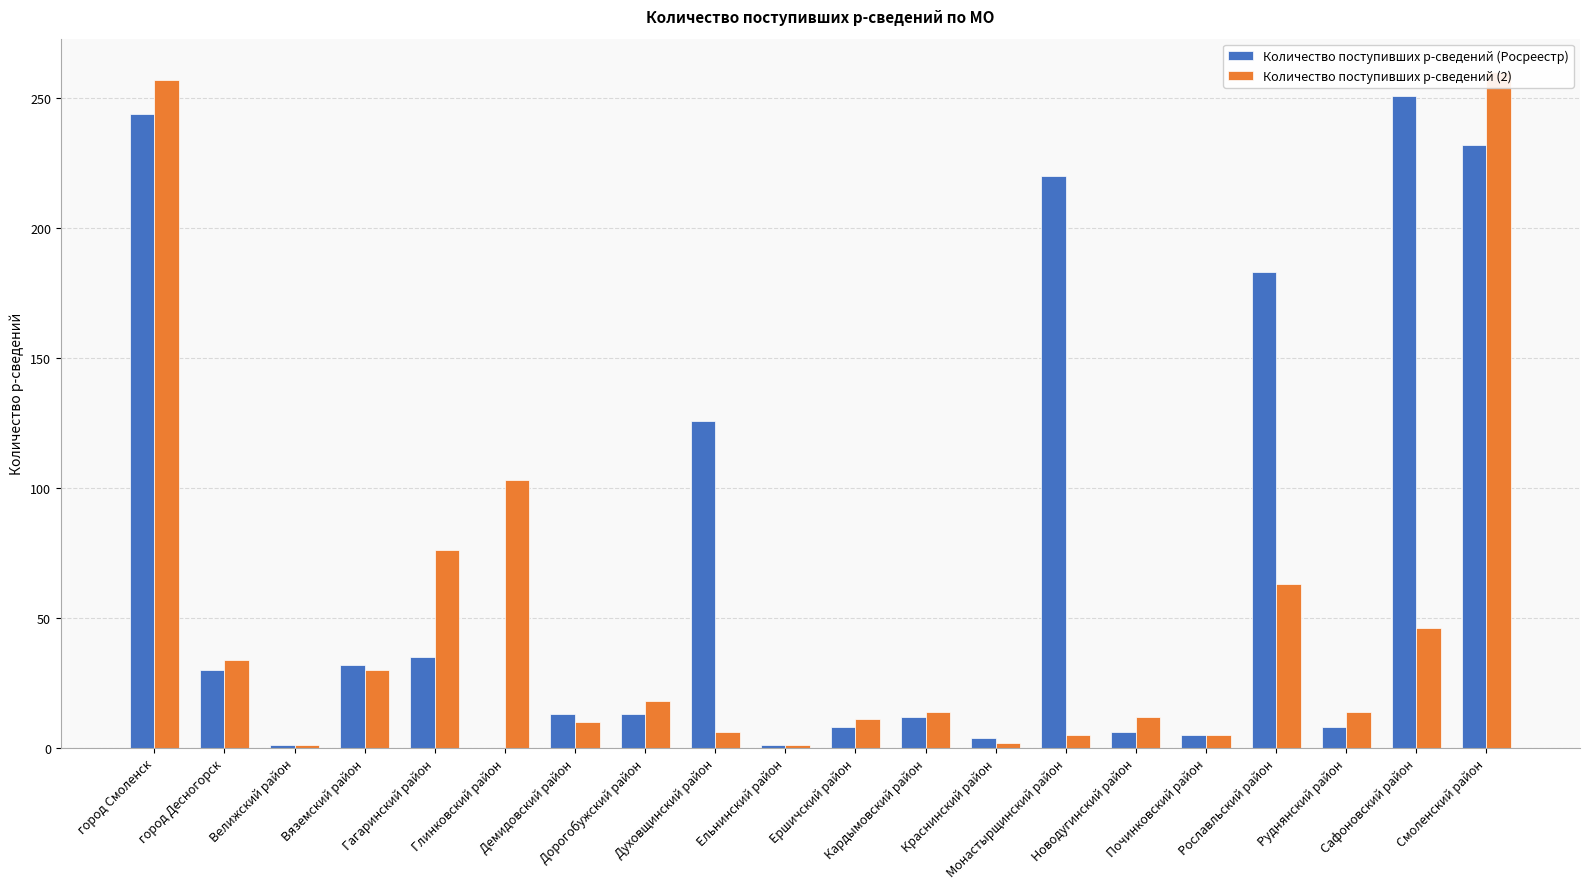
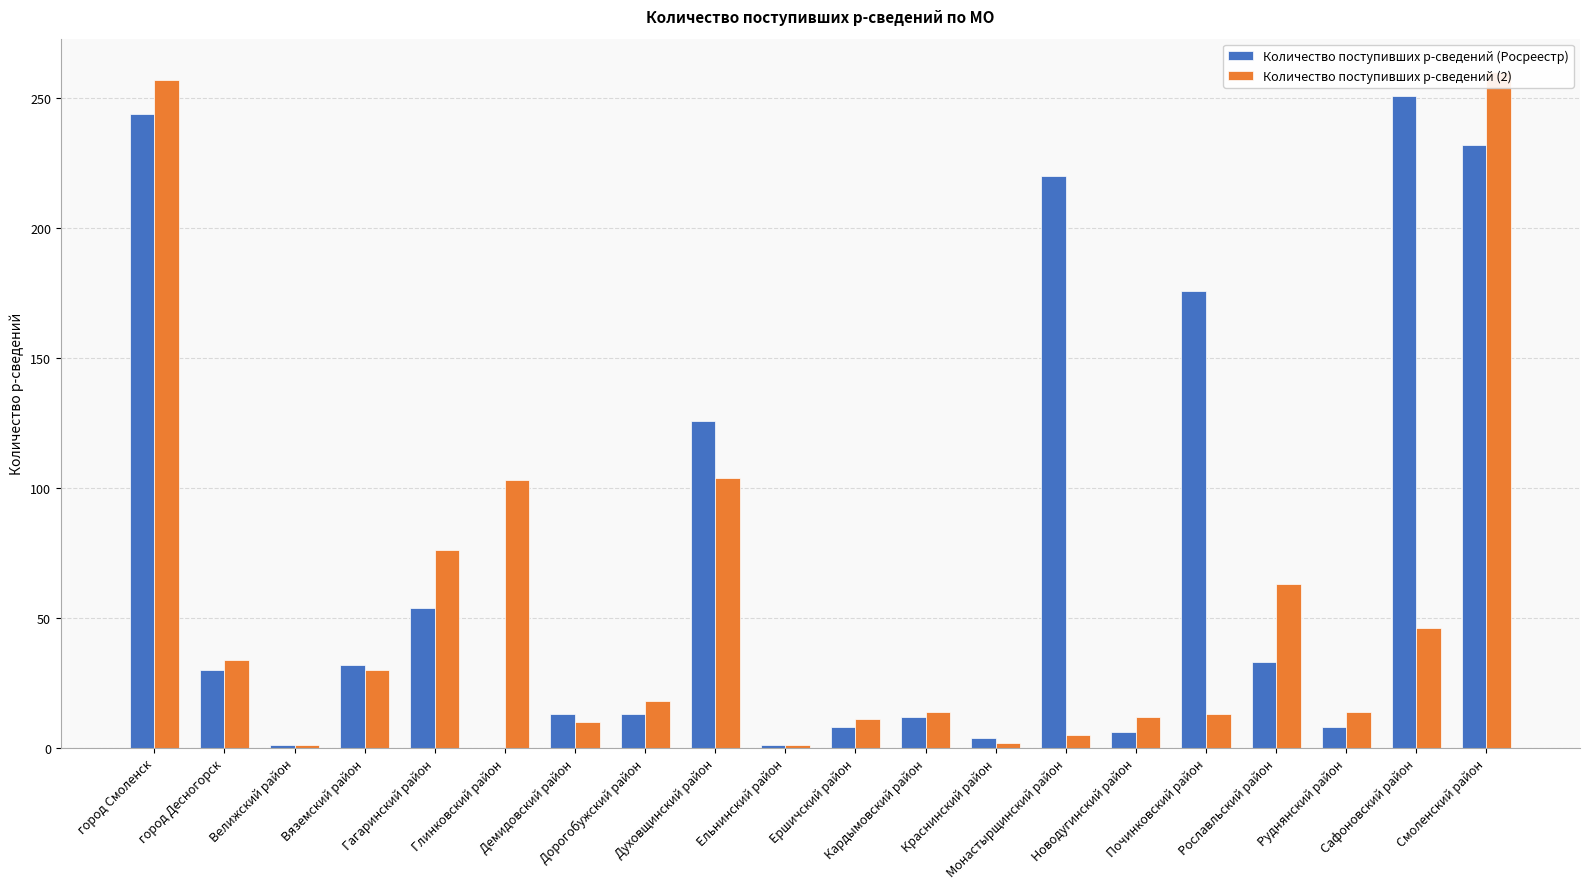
  {
    "Количество поступивших р-сведений (Росреестр)": {
      "город Смоленск": 244,
      "город Десногорск": 30,
      "Велижский район": 1,
      "Вяземский район": 32,
-     "Гагаринский район": 35,
+     "Гагаринский район": 54,
      "Глинковский район": 0,
      "Демидовский район": 13,
      "Дорогобужский район": 13,
      "Духовщинский район": 126,
      "Ельнинский район": 1,
      "Ершичский район": 8,
      "Кардымовский район": 12,
      "Краснинский район": 4,
      "Монастырщинский район": 220,
      "Новодугинский район": 6,
-     "Починковский район": 5,
-     "Рославльский район": 183,
+     "Починковский район": 176,
+     "Рославльский район": 33,
      "Руднянский район": 8,
      "Сафоновский район": 251,
      "Смоленский район": 232
    },
    "Количество поступивших р-сведений (2)": {
      "город Смоленск": 257,
      "город Десногорск": 34,
      "Велижский район": 1,
      "Вяземский район": 30,
      "Гагаринский район": 76,
      "Глинковский район": 103,
      "Демидовский район": 10,
      "Дорогобужский район": 18,
-     "Духовщинский район": 6,
+     "Духовщинский район": 104,
      "Ельнинский район": 1,
      "Ершичский район": 11,
      "Кардымовский район": 14,
      "Краснинский район": 2,
      "Монастырщинский район": 5,
      "Новодугинский район": 12,
-     "Починковский район": 5,
+     "Починковский район": 13,
      "Рославльский район": 63,
      "Руднянский район": 14,
      "Сафоновский район": 46
    }
  }
